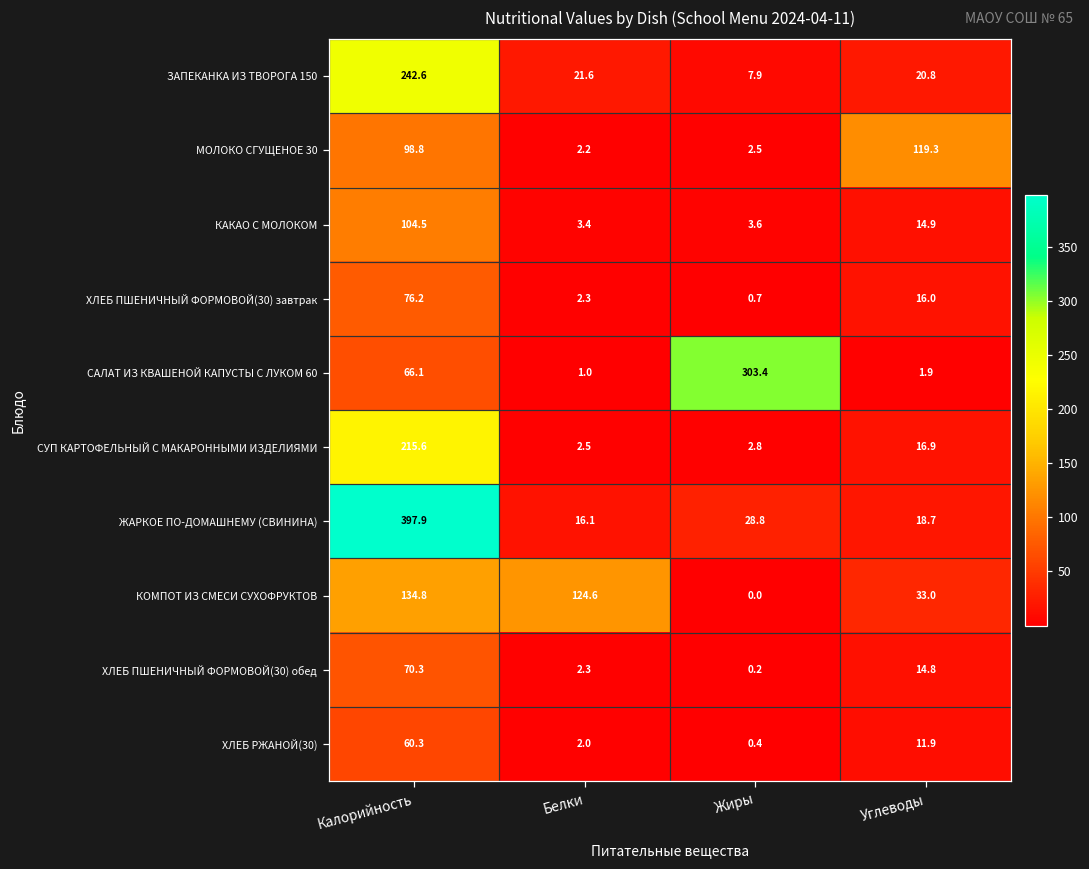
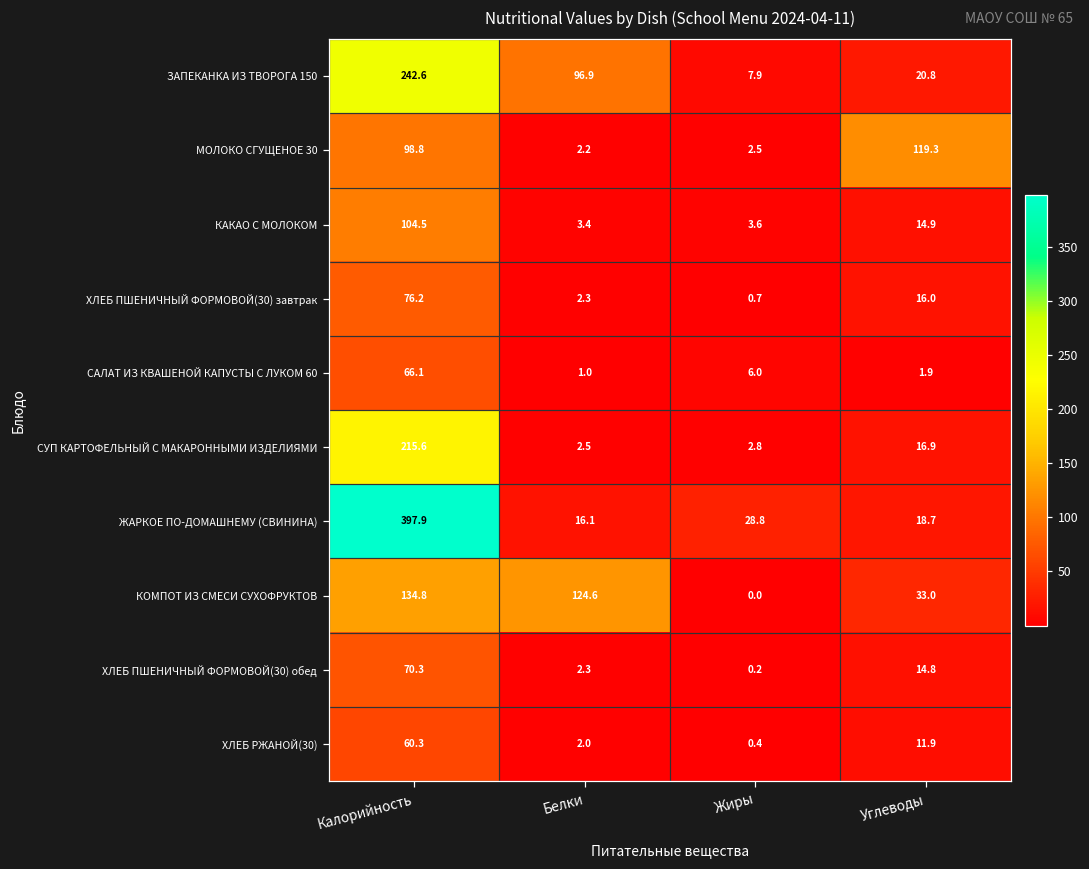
  {
    "ЗАПЕКАНКА ИЗ ТВОРОГА 150": {
      "Калорийность": 242.6,
-     "Белки": 21.6,
+     "Белки": 96.9,
      "Жиры": 7.9,
      "Углеводы": 20.8
    },
    "МОЛОКО СГУЩЕНОЕ 30": {
      "Калорийность": 98.8,
      "Белки": 2.2,
      "Жиры": 2.5,
      "Углеводы": 119.3
    },
    "КАКАО С МОЛОКОМ": {
      "Калорийность": 104.5,
      "Белки": 3.4,
      "Жиры": 3.6,
      "Углеводы": 14.9
    },
    "ХЛЕБ ПШЕНИЧНЫЙ ФОРМОВОЙ(30) завтрак": {
      "Калорийность": 76.2,
      "Белки": 2.3,
      "Жиры": 0.7,
      "Углеводы": 16.0
    },
    "САЛАТ ИЗ КВАШЕНОЙ КАПУСТЫ С ЛУКОМ 60": {
      "Калорийность": 66.1,
      "Белки": 1.0,
-     "Жиры": 303.4,
+     "Жиры": 6.0,
      "Углеводы": 1.9
    },
    "СУП КАРТОФЕЛЬНЫЙ С МАКАРОННЫМИ ИЗДЕЛИЯМИ": {
      "Калорийность": 215.6,
      "Белки": 2.5,
      "Жиры": 2.8,
      "Углеводы": 16.9
    },
    "ЖАРКОЕ ПО-ДОМАШНЕМУ (СВИНИНА)": {
      "Калорийность": 397.9,
      "Белки": 16.1,
      "Жиры": 28.8,
      "Углеводы": 18.7
    },
    "КОМПОТ ИЗ СМЕСИ СУХОФРУКТОВ": {
      "Калорийность": 134.8,
      "Белки": 124.6,
      "Жиры": 0.0,
      "Углеводы": 33.0
    },
    "ХЛЕБ ПШЕНИЧНЫЙ ФОРМОВОЙ(30) обед": {
      "Калорийность": 70.3,
      "Белки": 2.3,
      "Жиры": 0.2,
      "Углеводы": 14.8
    },
    "ХЛЕБ РЖАНОЙ(30)": {
      "Калорийность": 60.3,
      "Белки": 2.0,
      "Жиры": 0.4,
      "Углеводы": 11.9
    }
  }
